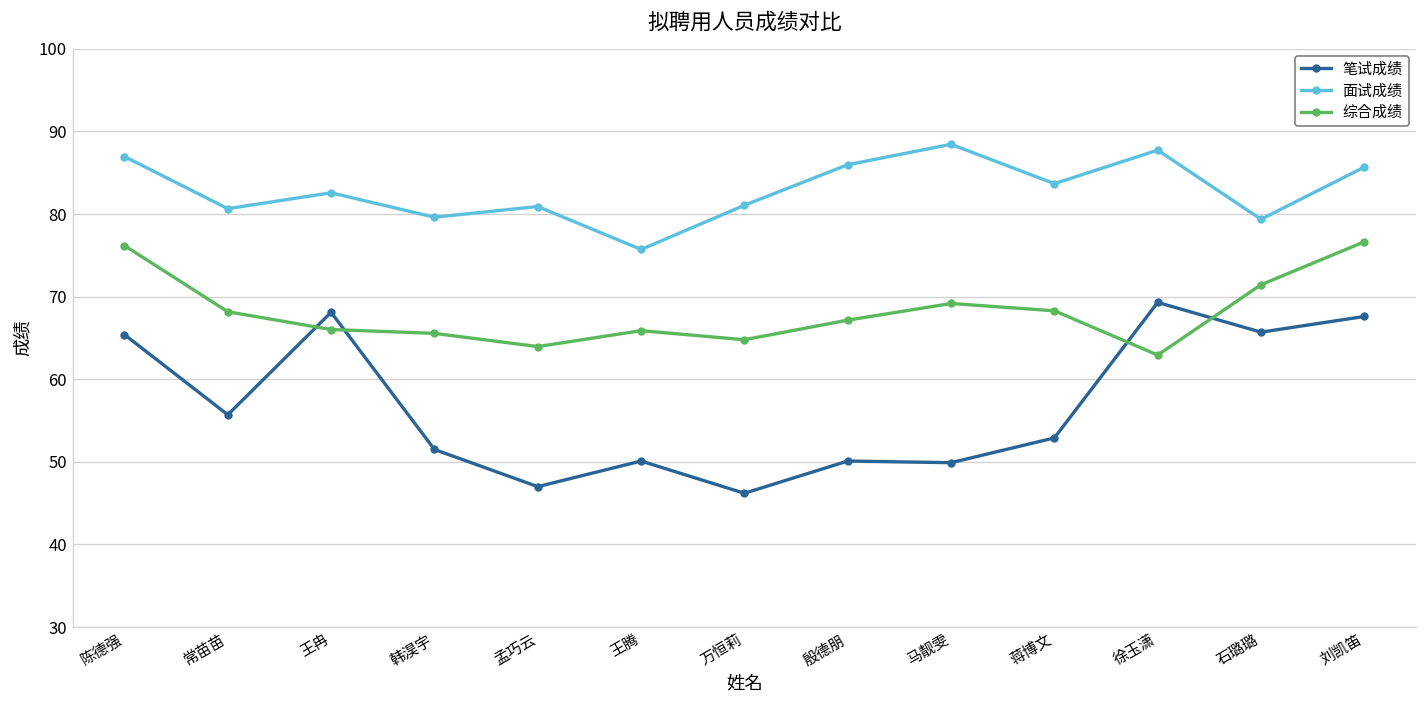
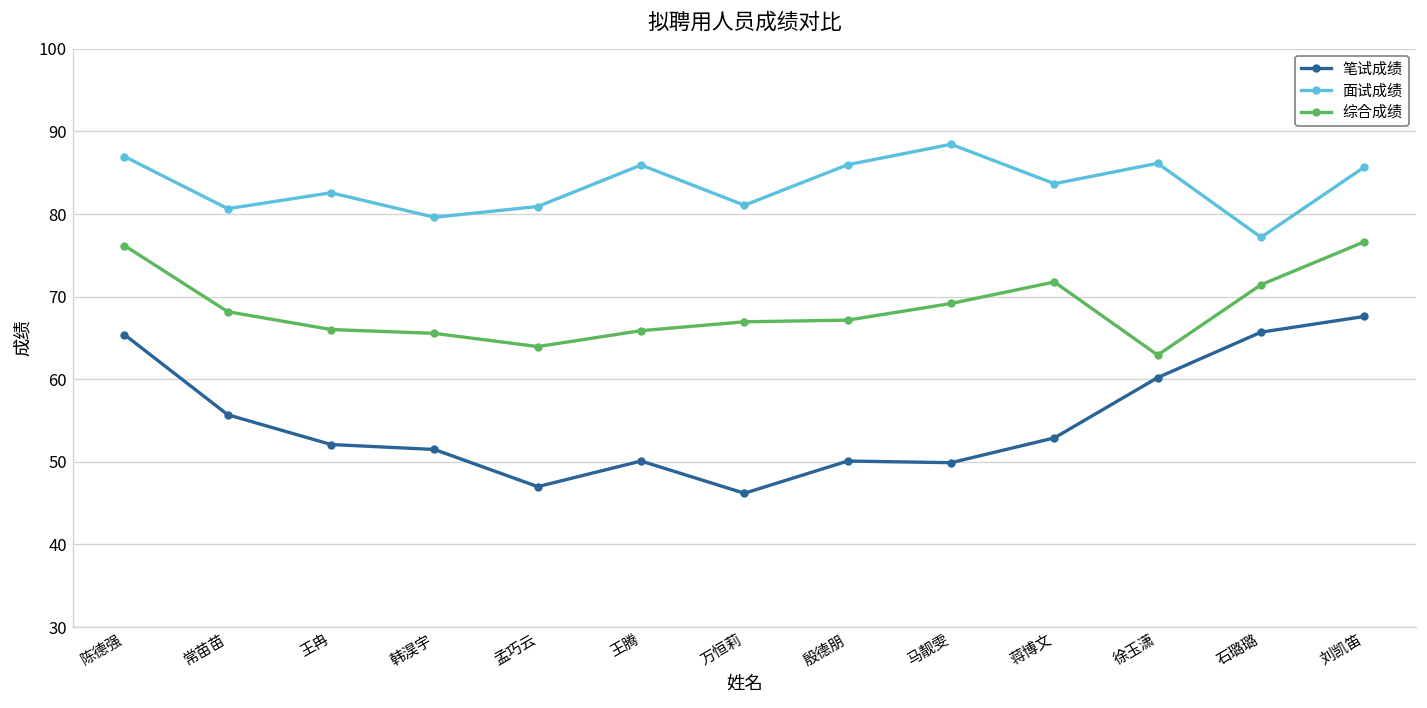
  {
    "笔试成绩": {
      "陈德强": 65,
      "常苗苗": 56,
-     "王冉": 68,
+     "王冉": 52,
      "韩淏宇": 52,
      "孟巧云": 47,
      "王腾": 50,
      "万恒莉": 46,
      "殷德朋": 50,
      "马靓雯": 50,
      "蒋博文": 53,
-     "徐玉潇": 69,
+     "徐玉潇": 60,
      "石璐璐": 66,
      "刘凯笛": 68
    },
    "面试成绩": {
      "陈德强": 87,
      "常苗苗": 81,
      "王冉": 83,
      "韩淏宇": 80,
      "孟巧云": 81,
-     "王腾": 76,
+     "王腾": 86,
      "万恒莉": 81,
      "殷德朋": 86,
      "马靓雯": 88,
      "蒋博文": 84,
-     "徐玉潇": 88,
-     "石璐璐": 79,
+     "徐玉潇": 86,
+     "石璐璐": 77,
      "刘凯笛": 86
    },
    "综合成绩": {
      "陈德强": 76,
      "常苗苗": 68,
      "王冉": 66,
      "韩淏宇": 66,
      "孟巧云": 64,
      "王腾": 66,
-     "万恒莉": 65,
+     "万恒莉": 67,
      "殷德朋": 67,
      "马靓雯": 69,
-     "蒋博文": 68,
+     "蒋博文": 72,
      "徐玉潇": 63,
      "石璐璐": 71,
      "刘凯笛": 77
    }
  }
